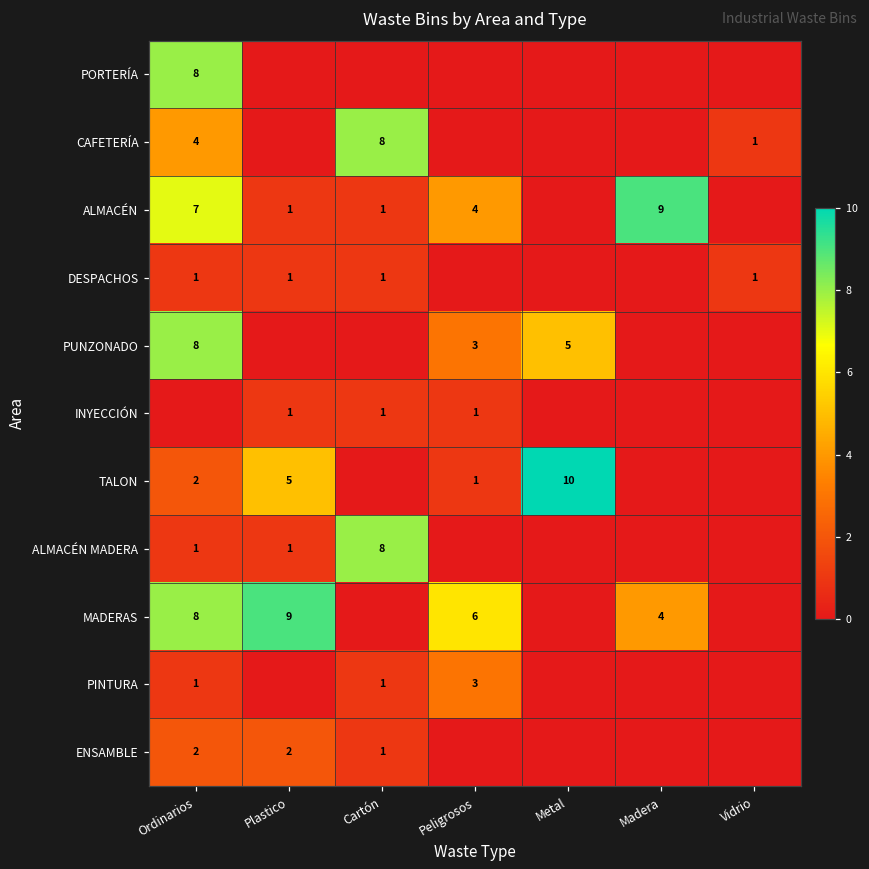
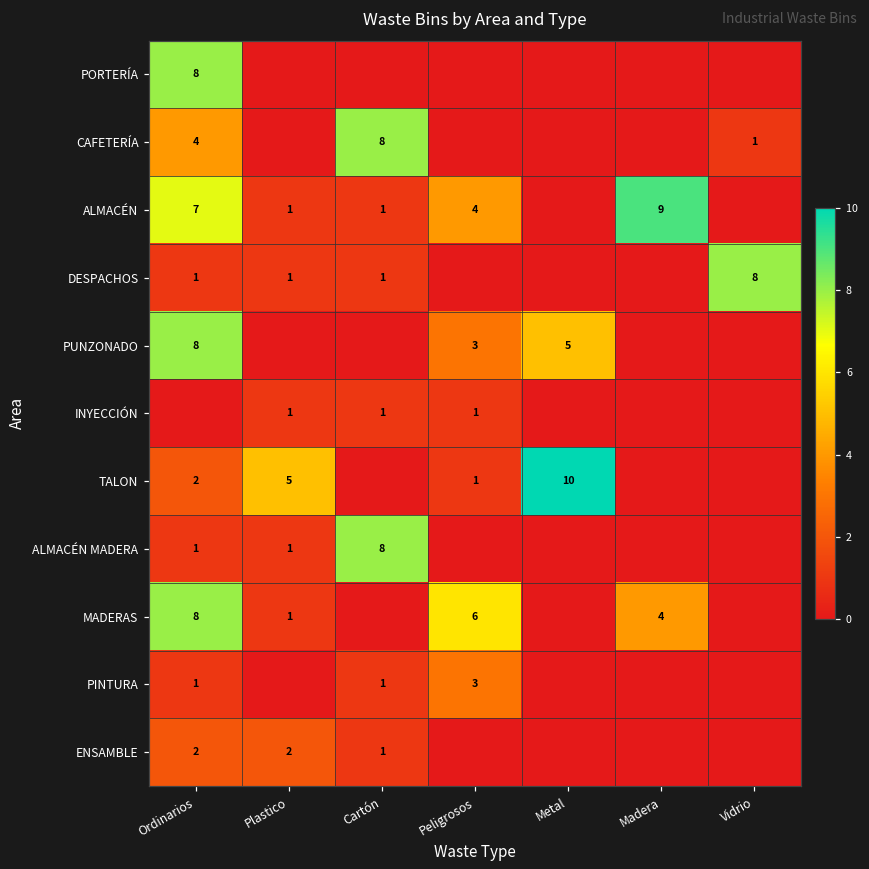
  {
    "PORTERÍA": {
      "Ordinarios": 8
    },
    "CAFETERÍA": {
      "Ordinarios": 4,
      "Cartón": 8,
      "Vidrio": 1
    },
    "ALMACÉN": {
      "Ordinarios": 7,
      "Plastico": 1,
      "Cartón": 1,
      "Peligrosos": 4,
      "Madera": 9
    },
    "DESPACHOS": {
      "Ordinarios": 1,
      "Plastico": 1,
      "Cartón": 1,
-     "Vidrio": 1
+     "Vidrio": 8
    },
    "PUNZONADO": {
      "Ordinarios": 8,
      "Peligrosos": 3,
      "Metal": 5
    },
    "INYECCIÓN": {
      "Plastico": 1,
      "Cartón": 1,
      "Peligrosos": 1
    },
    "TALON": {
      "Ordinarios": 2,
      "Plastico": 5,
      "Peligrosos": 1,
      "Metal": 10
    },
    "ALMACÉN MADERA": {
      "Ordinarios": 1,
      "Plastico": 1,
      "Cartón": 8
    },
    "MADERAS": {
      "Ordinarios": 8,
-     "Plastico": 9,
+     "Plastico": 1,
      "Peligrosos": 6,
      "Madera": 4
    },
    "PINTURA": {
      "Ordinarios": 1,
      "Cartón": 1,
      "Peligrosos": 3
    },
    "ENSAMBLE": {
      "Ordinarios": 2,
      "Plastico": 2,
      "Cartón": 1
    }
  }
